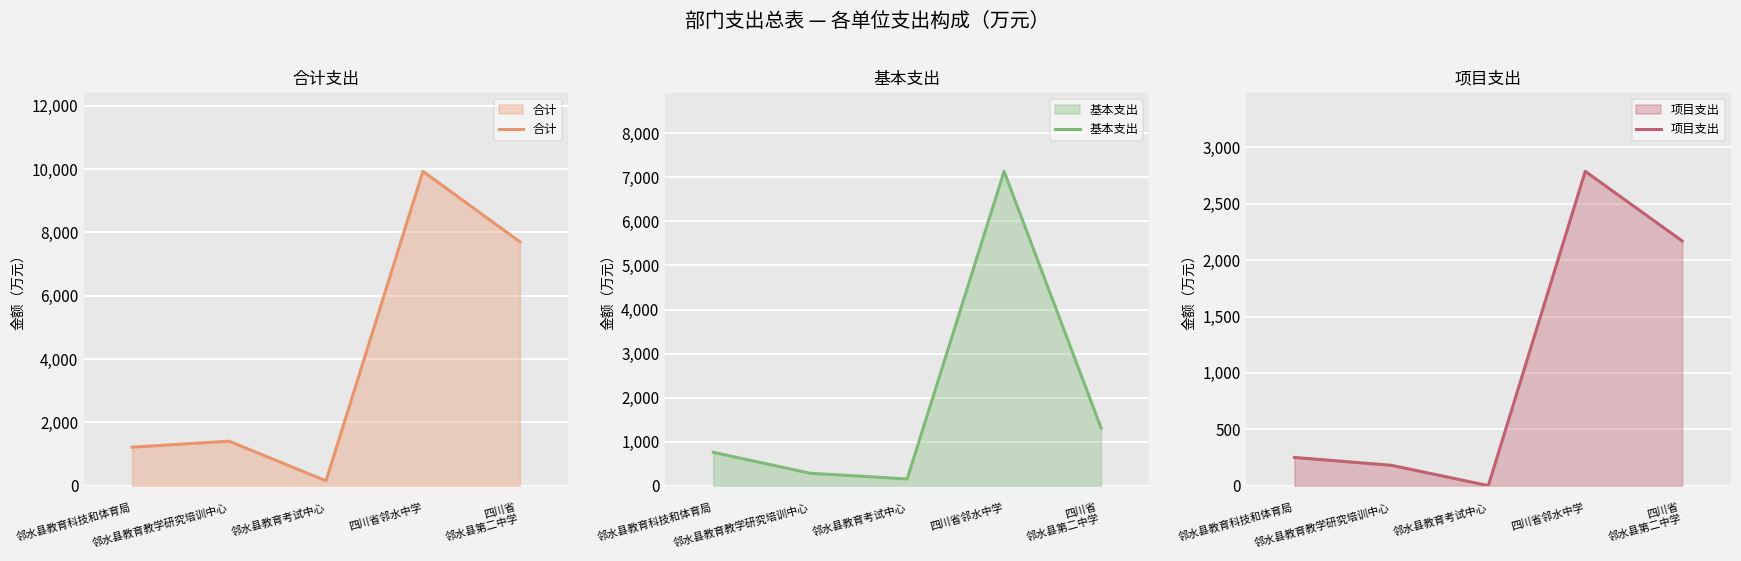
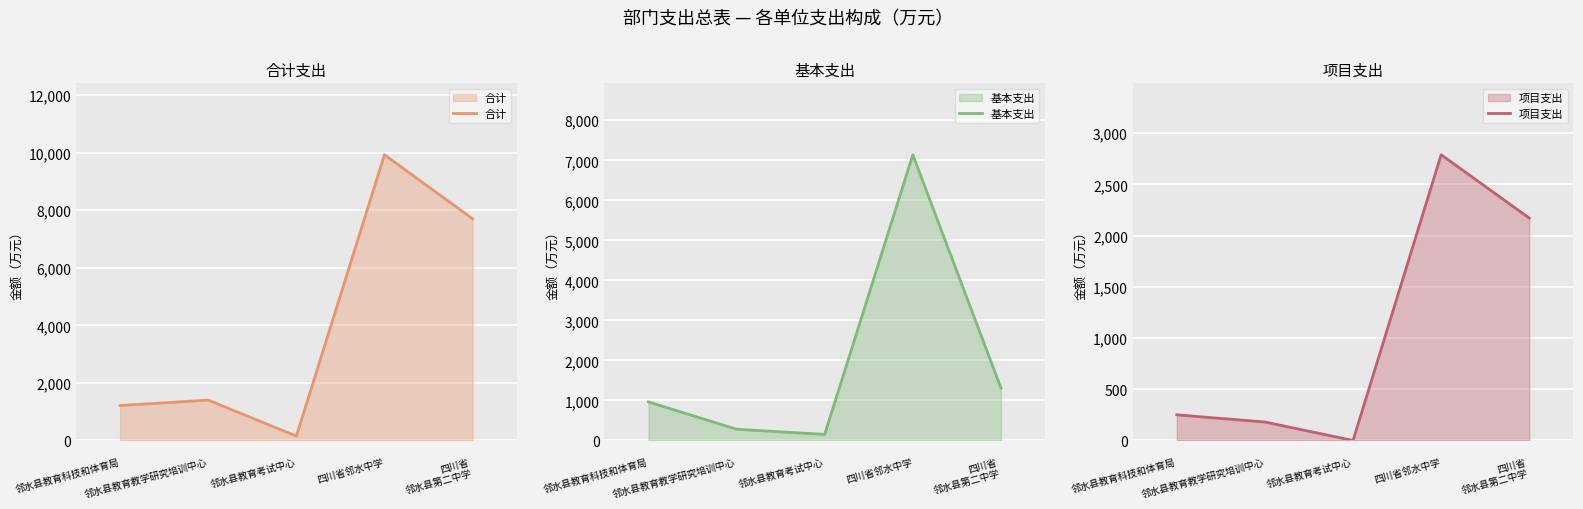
  {
    "合计支出": {
      "邻水县教育科技和体育局": "1,200",
      "邻水县教育教学研究培训中心": "1,400",
      "邻水县教育考试中心": "200",
      "四川省邻水中学": "9,900",
      "四川省 邻水县第二中学": "7,700"
    },
    "基本支出": {
-     "邻水县教育科技和体育局": "800",
+     "邻水县教育科技和体育局": "1,000",
      "邻水县教育教学研究培训中心": "300",
      "邻水县教育考试中心": "200",
      "四川省邻水中学": "7,100",
      "四川省 邻水县第二中学": "1,300"
    },
    "项目支出": {
      "邻水县教育科技和体育局": "250",
      "邻水县教育教学研究培训中心": "180",
      "邻水县教育考试中心": "0",
      "四川省邻水中学": "2,790",
      "四川省 邻水县第二中学": "2,170"
    }
  }
